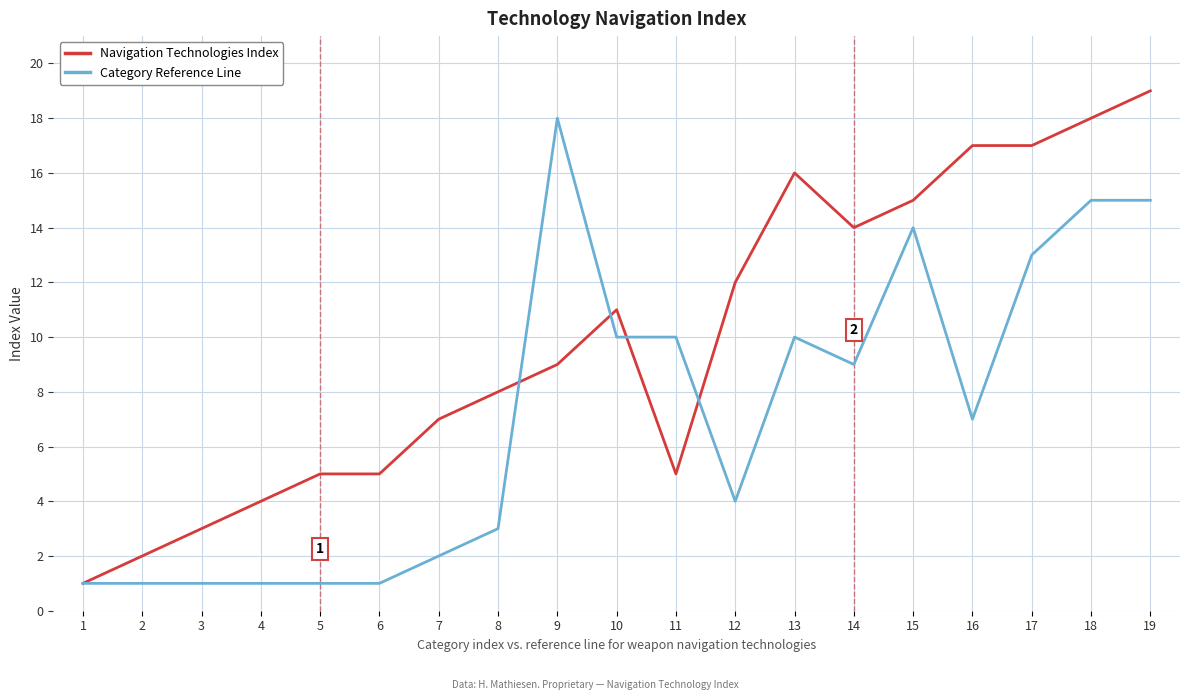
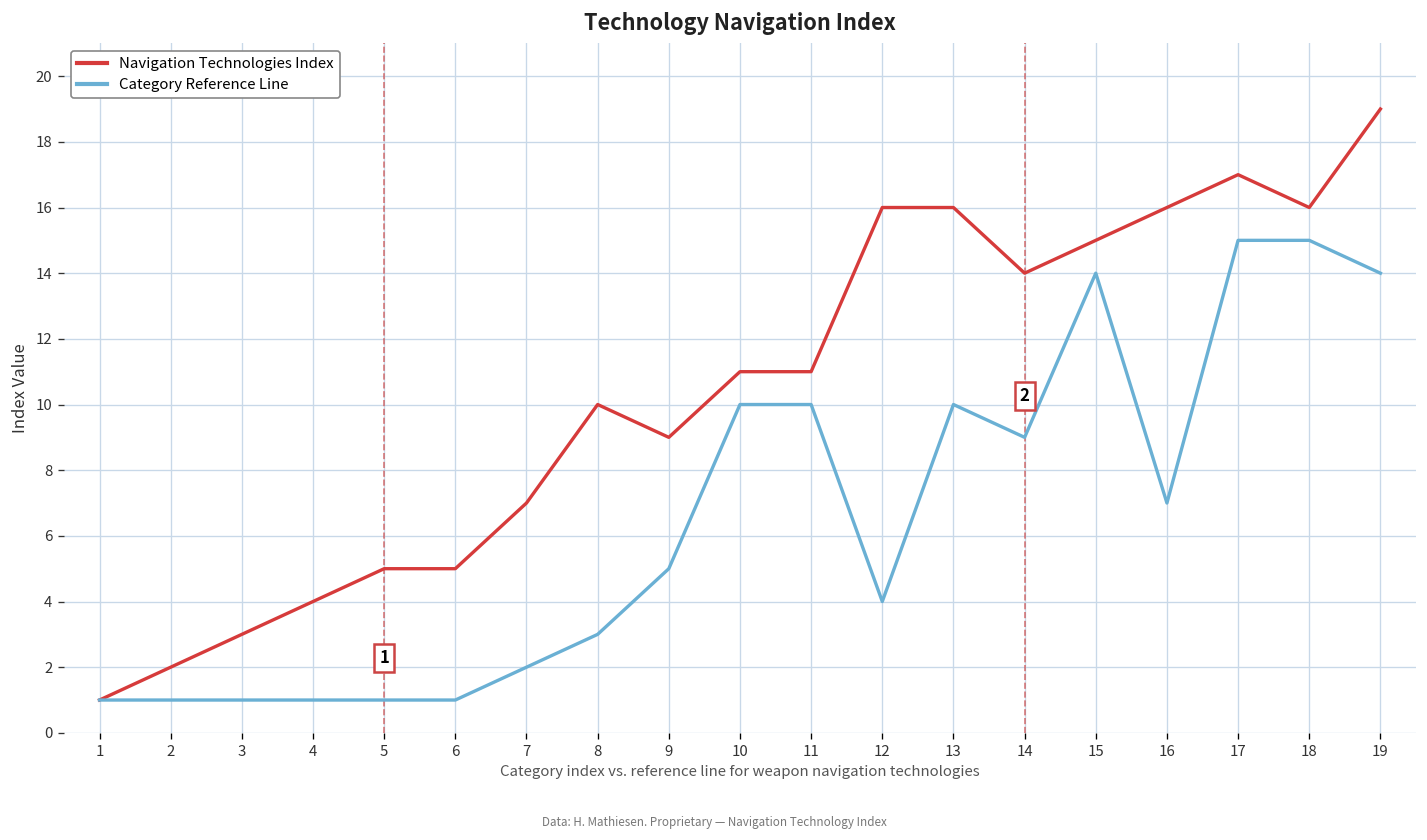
  {
    "Navigation Technologies Index": {
      "2": 2,
      "3": 3,
      "4": 4,
      "5": 5,
      "6": 5,
      "7": 7,
-     "8": 8,
+     "8": 10,
      "9": 9,
      "10": 11,
-     "11": 5,
-     "12": 12,
+     "11": 11,
+     "12": 16,
      "13": 16,
      "14": 14,
      "15": 15,
-     "16": 17,
+     "16": 16,
      "17": 17,
-     "18": 18,
+     "18": 16,
      "19": 19
    },
    "Category Reference Line": {
      "2": 1,
      "3": 1,
      "4": 1,
      "6": 1,
      "7": 2,
      "8": 3,
-     "9": 18,
+     "9": 5,
      "10": 10,
      "11": 10,
      "12": 4,
      "13": 10,
      "14": 9,
      "15": 14,
      "16": 7,
-     "17": 13,
+     "17": 15,
      "18": 15,
-     "19": 15
+     "19": 14
    }
  }
